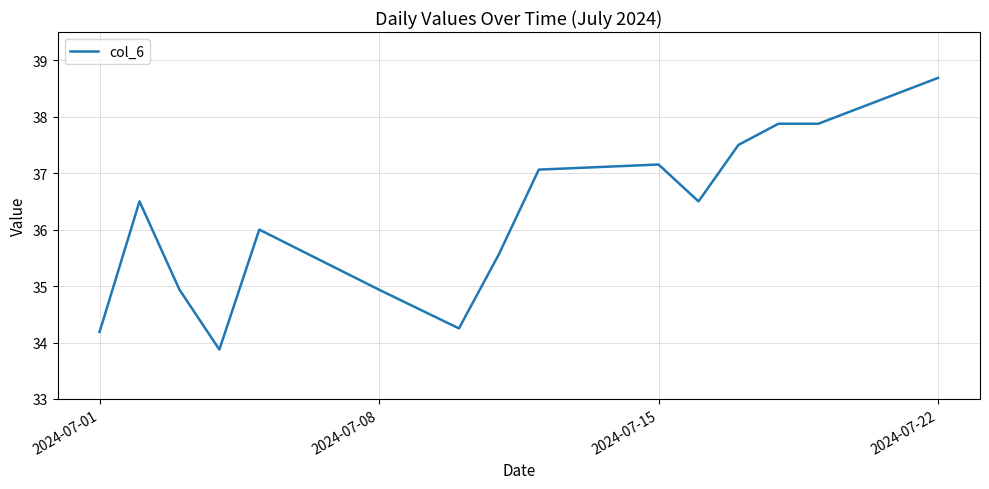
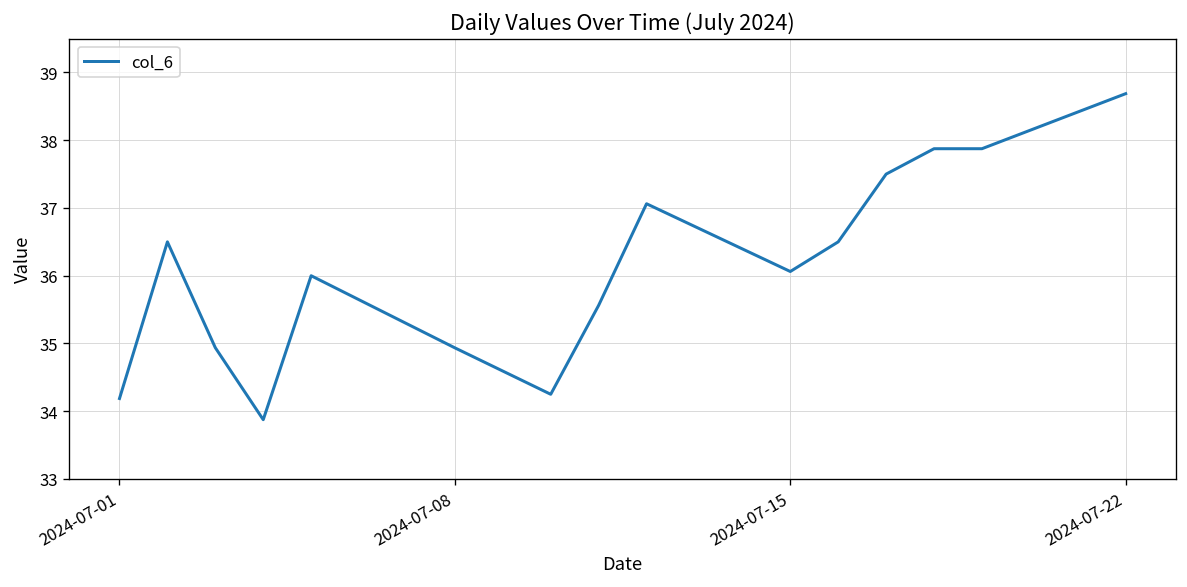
  {
    "2024-07-01": 34.2,
    "2024-07-08": 34.9,
-   "2024-07-15": 37.2,
+   "2024-07-15": 36.1,
    "2024-07-22": 38.7
  }
